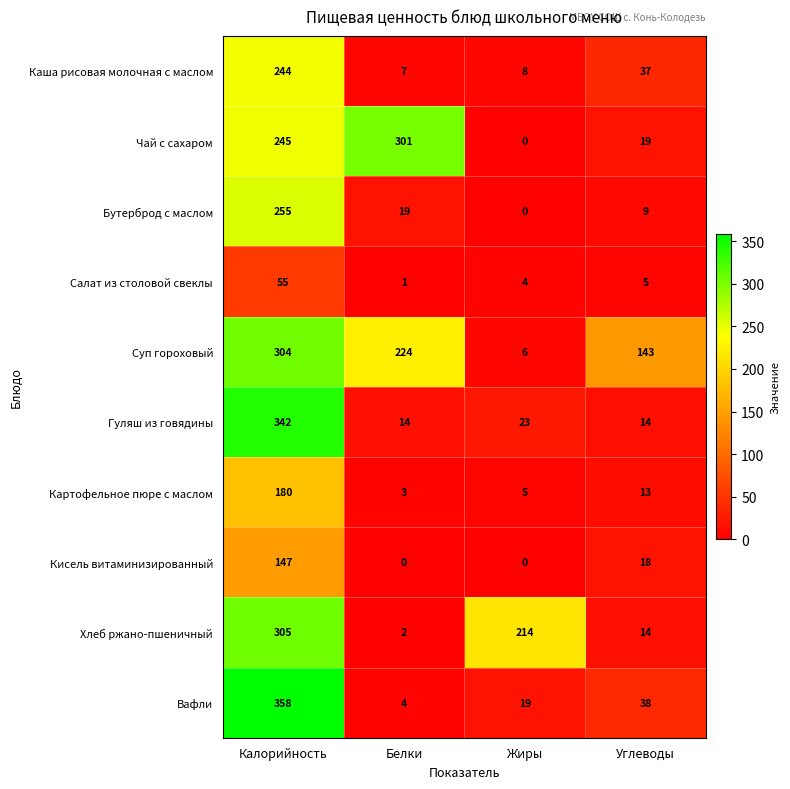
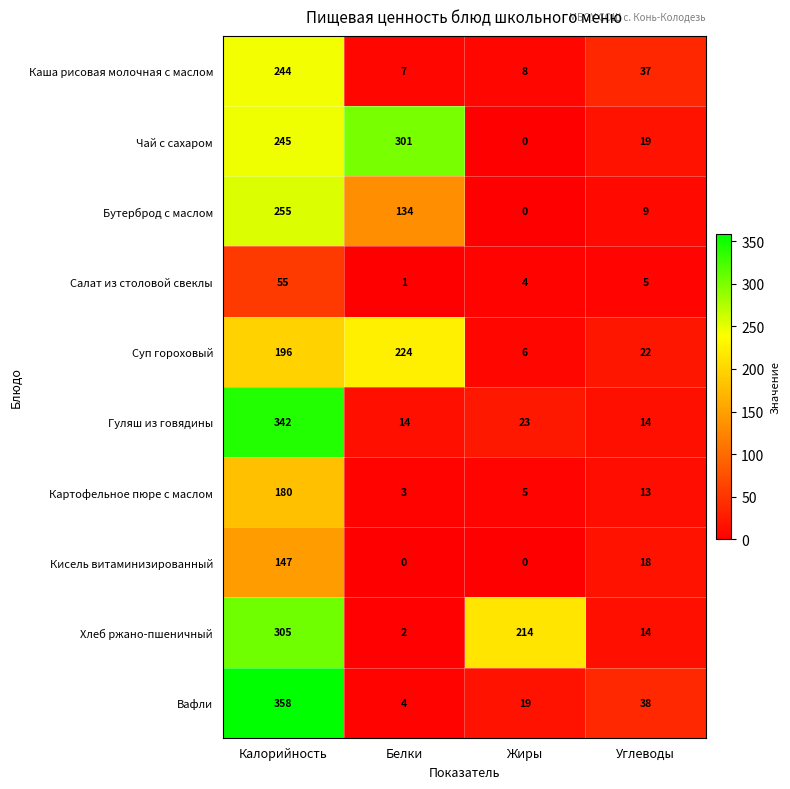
  {
    "Каша рисовая молочная с маслом": {
      "Калорийность": 244,
      "Белки": 7,
      "Жиры": 8,
      "Углеводы": 37
    },
    "Чай с сахаром": {
      "Калорийность": 245,
      "Белки": 301,
      "Жиры": 0,
      "Углеводы": 19
    },
    "Бутерброд с маслом": {
      "Калорийность": 255,
-     "Белки": 19,
+     "Белки": 134,
      "Жиры": 0,
      "Углеводы": 9
    },
    "Салат из столовой свеклы": {
      "Калорийность": 55,
      "Белки": 1,
      "Жиры": 4,
      "Углеводы": 5
    },
    "Суп гороховый": {
-     "Калорийность": 304,
+     "Калорийность": 196,
      "Белки": 224,
      "Жиры": 6,
-     "Углеводы": 143
+     "Углеводы": 22
    },
    "Гуляш из говядины": {
      "Калорийность": 342,
      "Белки": 14,
      "Жиры": 23,
      "Углеводы": 14
    },
    "Картофельное пюре с маслом": {
      "Калорийность": 180,
      "Белки": 3,
      "Жиры": 5,
      "Углеводы": 13
    },
    "Кисель витаминизированный": {
      "Калорийность": 147,
      "Белки": 0,
      "Жиры": 0,
      "Углеводы": 18
    },
    "Хлеб ржано-пшеничный": {
      "Калорийность": 305,
      "Белки": 2,
      "Жиры": 214,
      "Углеводы": 14
    },
    "Вафли": {
      "Калорийность": 358,
      "Белки": 4,
      "Жиры": 19,
      "Углеводы": 38
    }
  }
